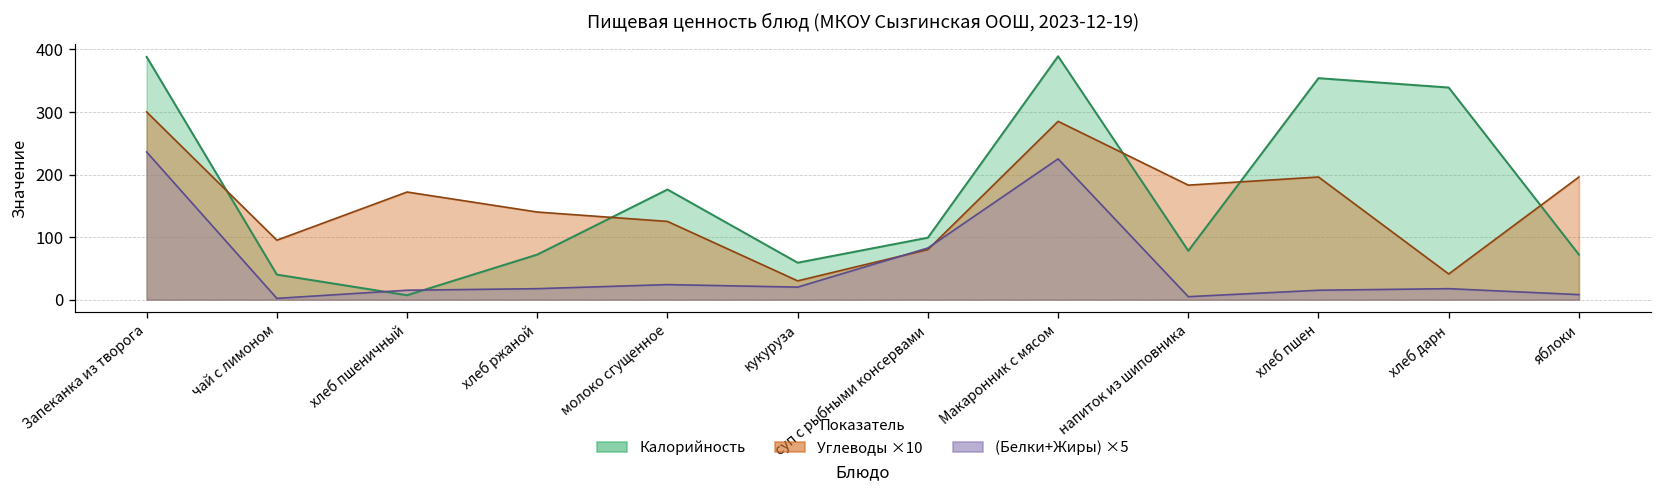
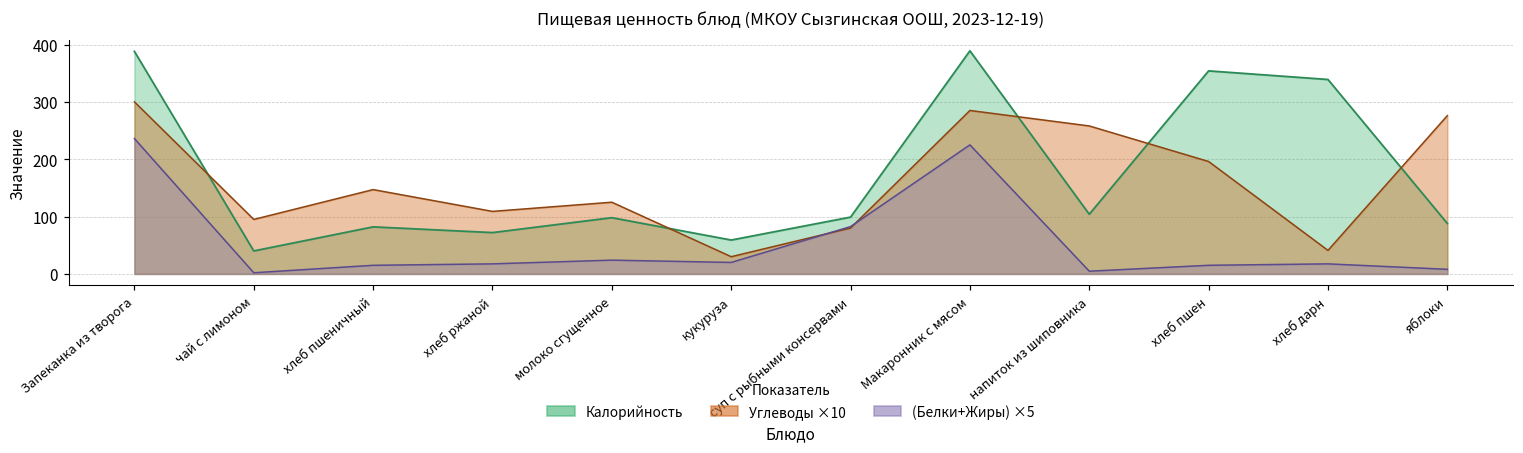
  {
    "Калорийность": {
      "Запеканка из творога": 390,
      "чай с лимоном": 40,
-     "хлеб пшеничный": 10,
+     "хлеб пшеничный": 80,
      "хлеб ржаной": 70,
-     "молоко сгущенное": 180,
+     "молоко сгущенное": 100,
      "кукуруза": 60,
      "суп с рыбными консервами": 100,
      "Макаронник с мясом": 390,
-     "напиток из шиповника": 80,
+     "напиток из шиповника": 100,
      "хлеб пшен": 350,
      "хлеб дарн": 340,
-     "яблоки": 70
+     "яблоки": 90
    },
    "Углеводы ×10": {
      "Запеканка из творога": 300,
      "чай с лимоном": 100,
-     "хлеб пшеничный": 170,
-     "хлеб ржаной": 140,
+     "хлеб пшеничный": 150,
+     "хлеб ржаной": 110,
      "молоко сгущенное": 130,
      "кукуруза": 30,
      "Макаронник с мясом": 290,
-     "напиток из шиповника": 180,
+     "напиток из шиповника": 260,
      "хлеб пшен": 200,
      "хлеб дарн": 40,
-     "яблоки": 200
+     "яблоки": 280
    },
    "(Белки+Жиры) ×5": {
      "Запеканка из творога": 240,
      "чай с лимоном": 0,
      "хлеб пшеничный": 20,
      "хлеб ржаной": 20,
      "молоко сгущенное": 20,
      "кукуруза": 20,
      "Макаронник с мясом": 230,
      "напиток из шиповника": 0,
      "хлеб пшен": 20,
      "хлеб дарн": 20,
      "яблоки": 10
    }
  }
